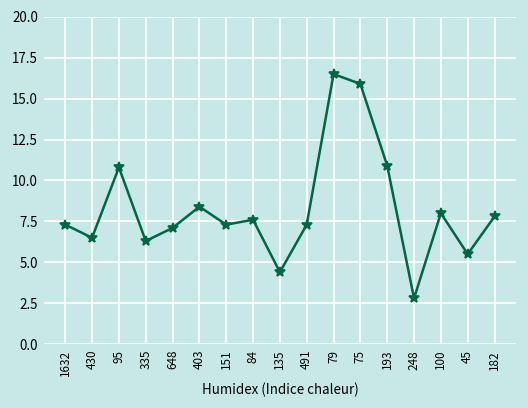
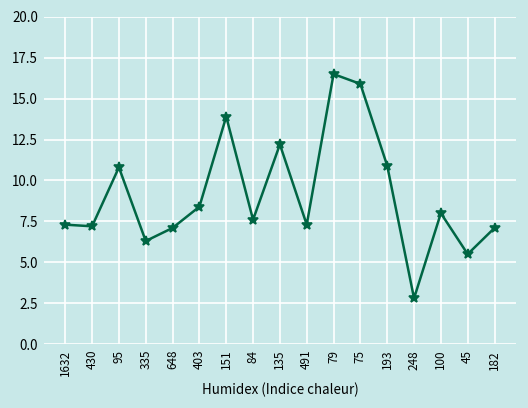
  {
    "1632": 7.3,
-   "430": 6.5,
+   "430": 7.2,
    "95": 10.8,
    "335": 6.3,
    "648": 7.1,
    "403": 8.4,
-   "151": 7.3,
+   "151": 13.9,
    "84": 7.6,
-   "135": 4.4,
+   "135": 12.2,
    "491": 7.3,
    "79": 16.5,
    "75": 15.9,
    "193": 10.9,
    "248": 2.8,
    "100": 8.0,
    "45": 5.5,
-   "182": 7.8
+   "182": 7.1
  }
